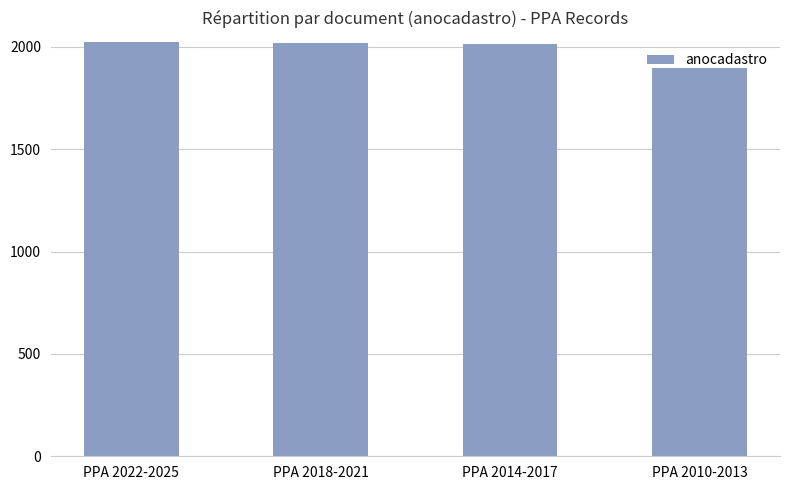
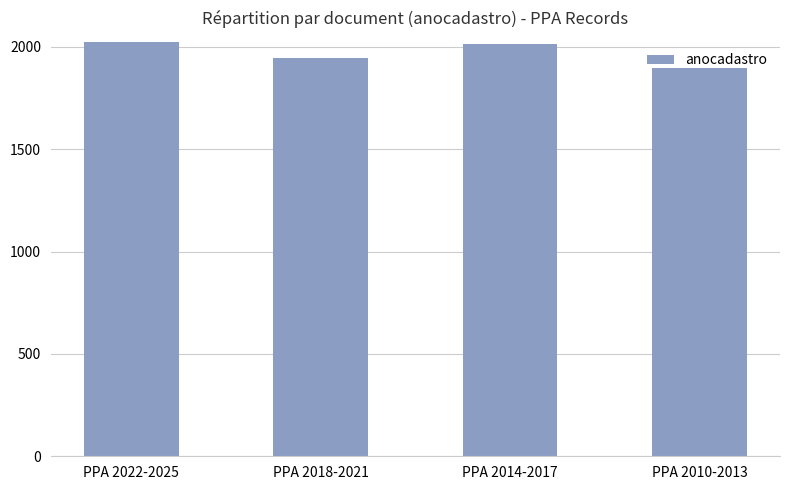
  {
    "PPA 2022-2025": 2020,
-   "PPA 2018-2021": 2020,
+   "PPA 2018-2021": 1950,
    "PPA 2014-2017": 2010,
    "PPA 2010-2013": 1900
  }
